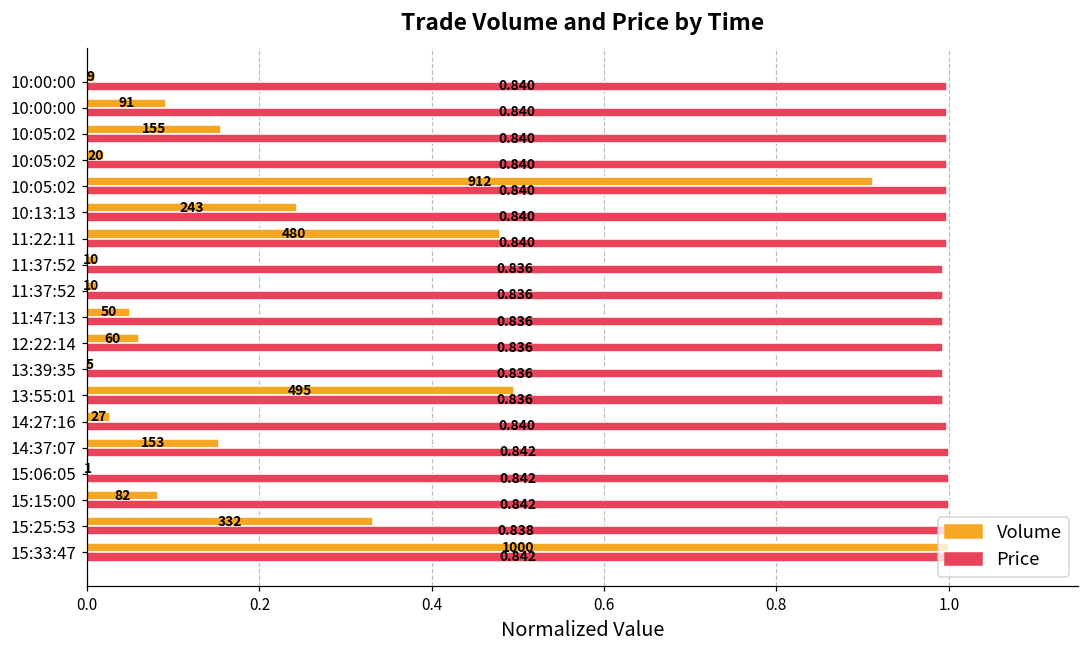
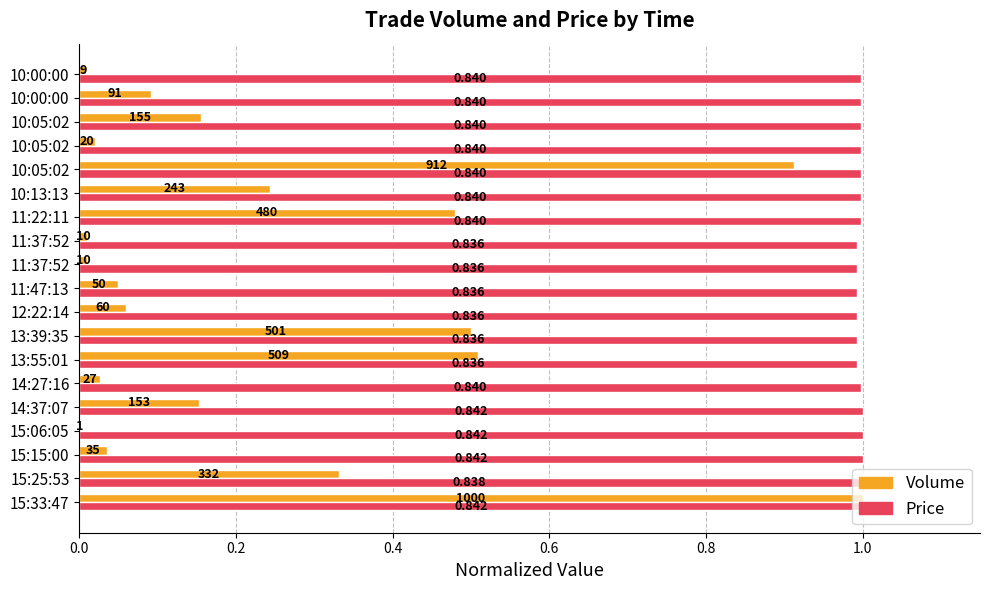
  {
    "Volume": {
-     "13:39:35": 5,
-     "13:55:01": 495,
-     "15:15:00": 82
+     "13:39:35": 501,
+     "13:55:01": 509,
+     "15:15:00": 35
    }
  }
